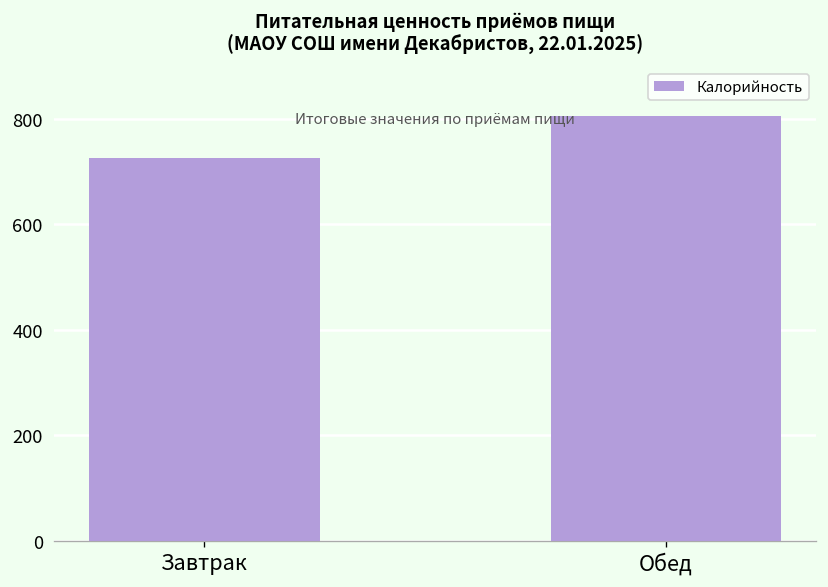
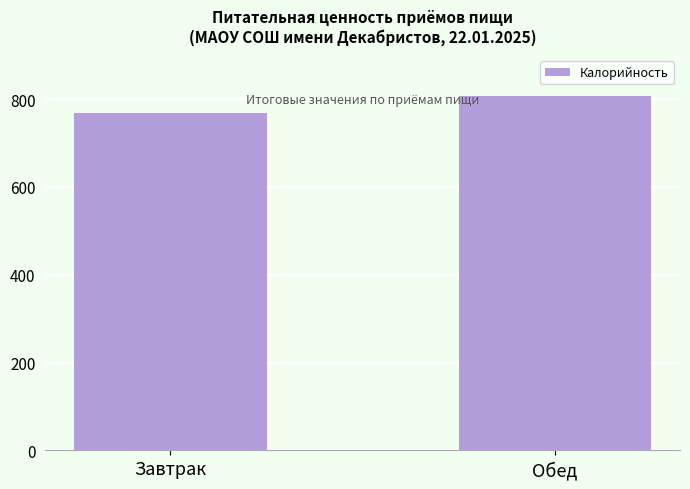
  {
-   "Завтрак": 730,
+   "Завтрак": 770,
    "Обед": 810
  }
